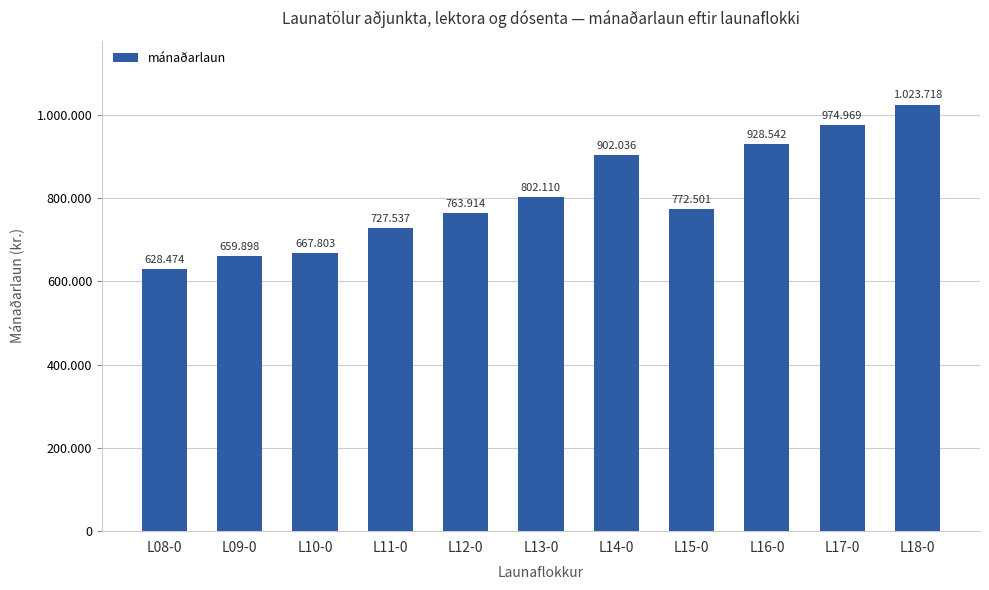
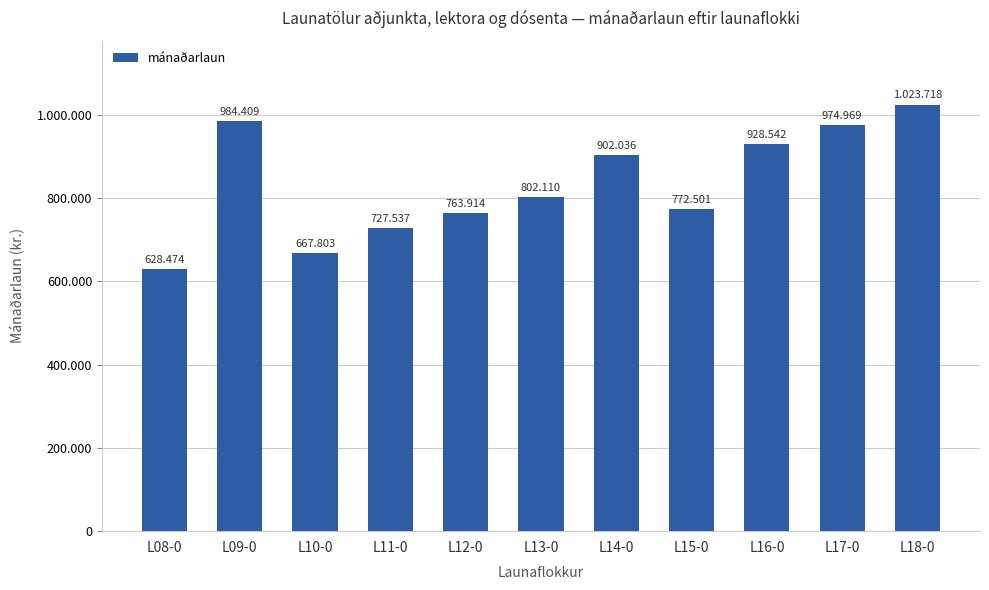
  {
-   "L09-0": 659.898
+   "L09-0": 984.409
  }
